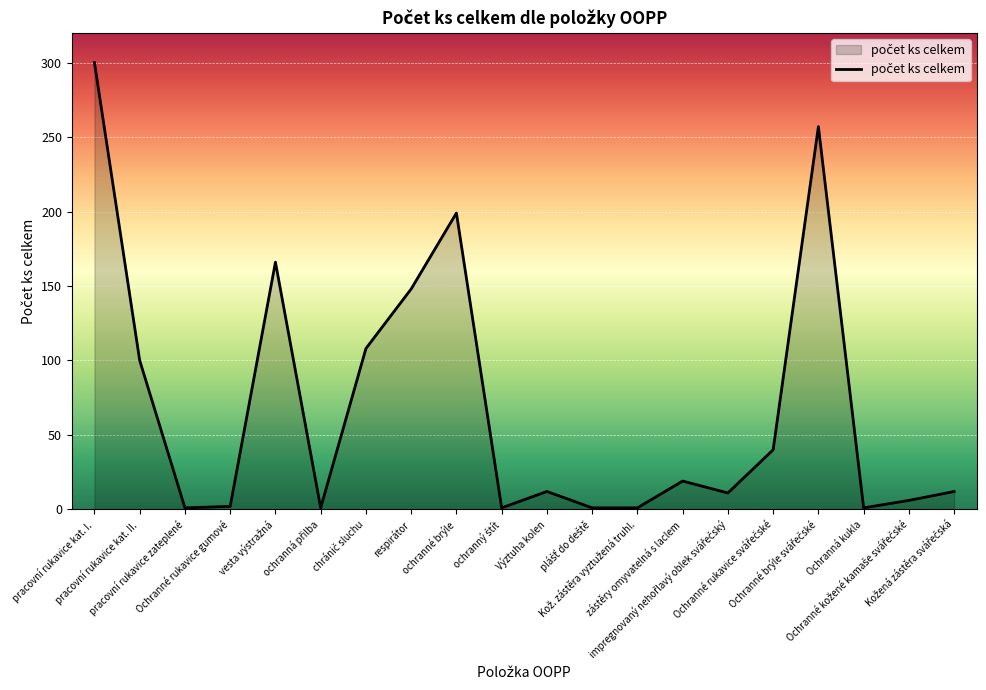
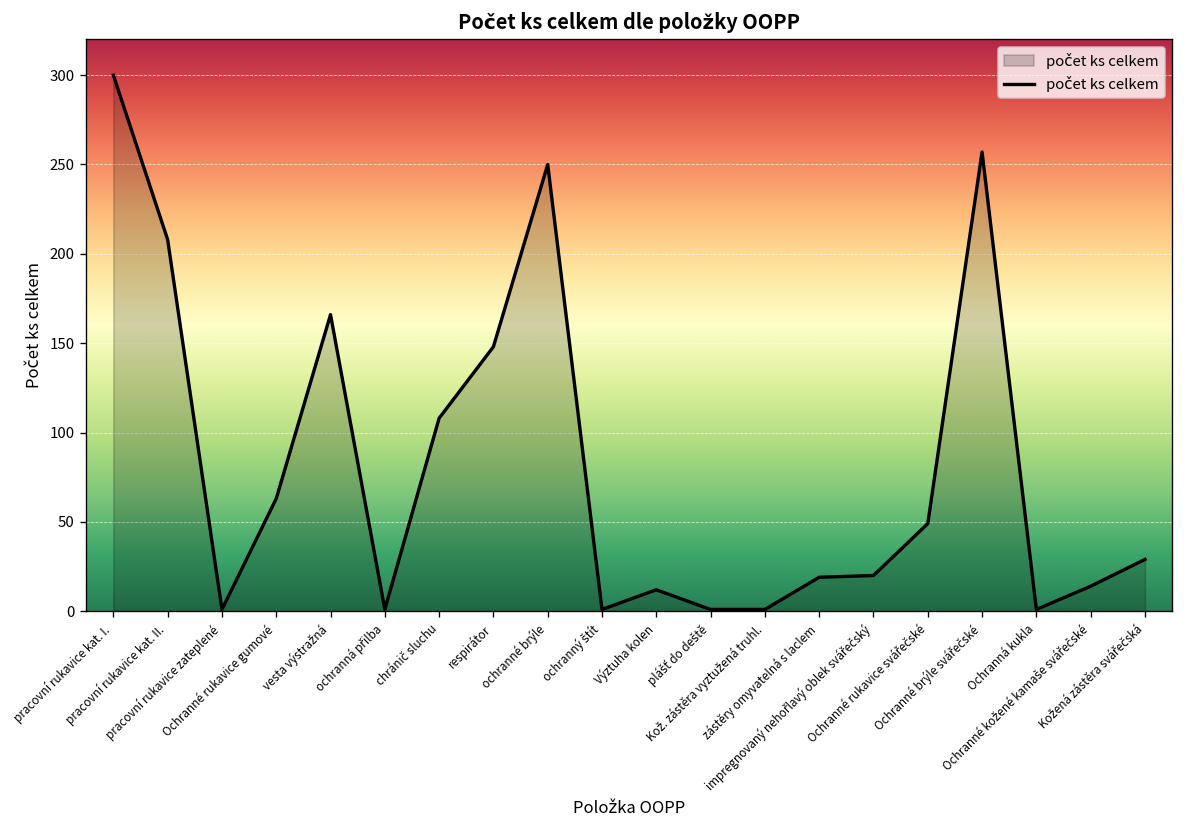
  {
    "pracovní rukavice kat. I.": 300,
-   "pracovní rukavice kat. II.": 100,
+   "pracovní rukavice kat. II.": 208,
    "pracovní rukavice zateplené": 1,
-   "Ochranné rukavice gumové": 2,
+   "Ochranné rukavice gumové": 63,
    "vesta výstražná": 166,
    "ochranná přilba": 1,
    "chránič sluchu": 108,
    "respirátor": 148,
-   "ochranné brýle": 199,
+   "ochranné brýle": 250,
    "ochranný štít": 1,
    "Výztuha kolen": 12,
    "plášť do deště": 1,
    "Kož. zástěra vyztužená truhl.": 1,
    "zástěry omyvatelná s laclem": 19,
-   "impregnovaný nehořlavý oblek svářečský": 11,
-   "Ochranné rukavice svářečské": 40,
+   "impregnovaný nehořlavý oblek svářečský": 20,
+   "Ochranné rukavice svářečské": 49,
    "Ochranné brýle svářečské": 257,
    "Ochranná kukla": 1,
-   "Ochranné kožené kamaše svářečské": 6,
-   "Kožená zástěra svářečská": 12
+   "Ochranné kožené kamaše svářečské": 14,
+   "Kožená zástěra svářečská": 29
  }
